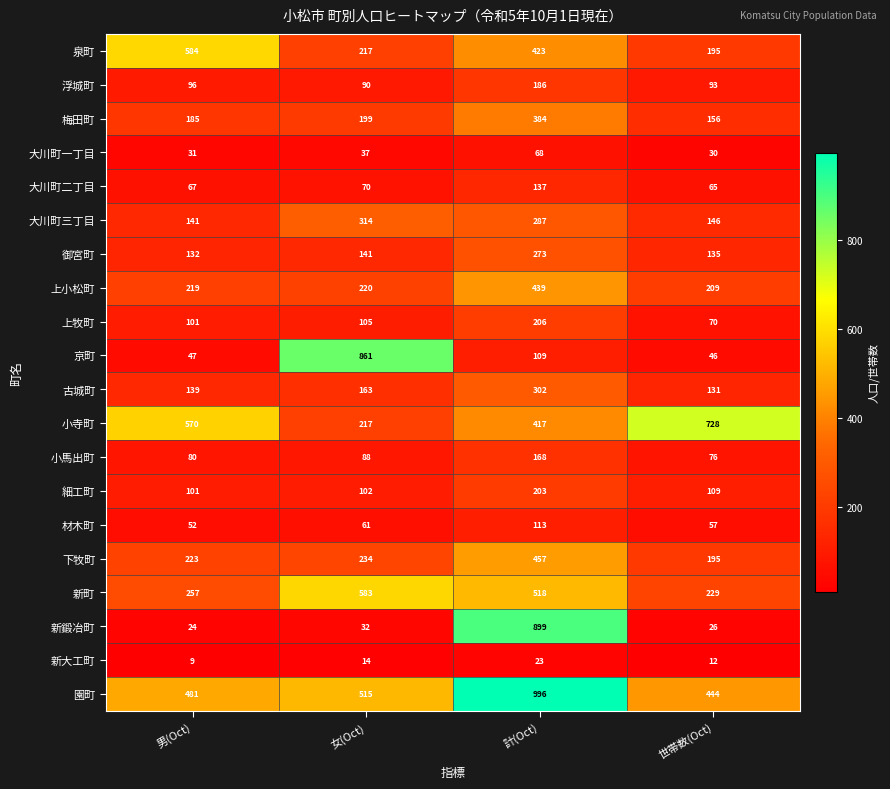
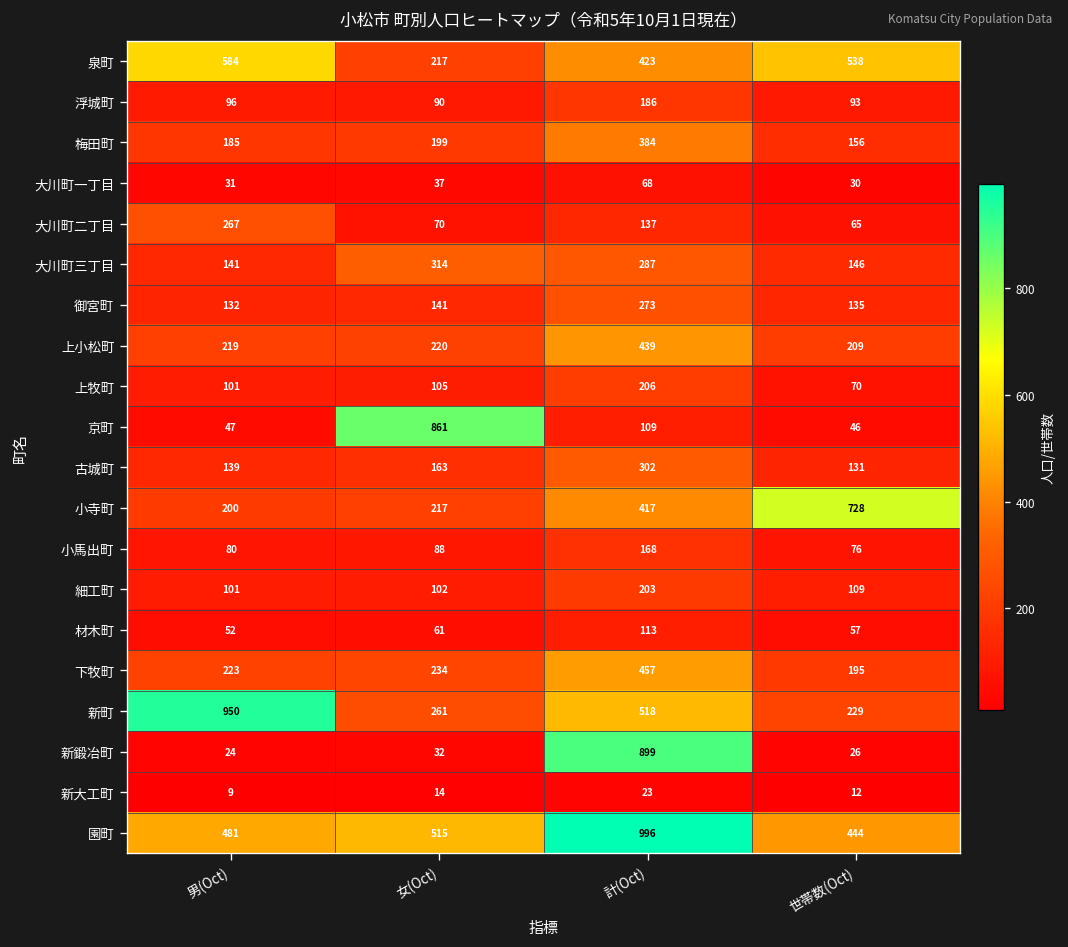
  {
    "泉町": {
      "男(Oct)": 584,
      "女(Oct)": 217,
      "計(Oct)": 423,
-     "世帯数(Oct)": 195
+     "世帯数(Oct)": 538
    },
    "浮城町": {
      "男(Oct)": 96,
      "女(Oct)": 90,
      "計(Oct)": 186,
      "世帯数(Oct)": 93
    },
    "梅田町": {
      "男(Oct)": 185,
      "女(Oct)": 199,
      "計(Oct)": 384,
      "世帯数(Oct)": 156
    },
    "大川町一丁目": {
      "男(Oct)": 31,
      "女(Oct)": 37,
      "計(Oct)": 68,
      "世帯数(Oct)": 30
    },
    "大川町二丁目": {
-     "男(Oct)": 67,
+     "男(Oct)": 267,
      "女(Oct)": 70,
      "計(Oct)": 137,
      "世帯数(Oct)": 65
    },
    "大川町三丁目": {
      "男(Oct)": 141,
      "女(Oct)": 314,
      "計(Oct)": 287,
      "世帯数(Oct)": 146
    },
    "御宮町": {
      "男(Oct)": 132,
      "女(Oct)": 141,
      "計(Oct)": 273,
      "世帯数(Oct)": 135
    },
    "上小松町": {
      "男(Oct)": 219,
      "女(Oct)": 220,
      "計(Oct)": 439,
      "世帯数(Oct)": 209
    },
    "上牧町": {
      "男(Oct)": 101,
      "女(Oct)": 105,
      "計(Oct)": 206,
      "世帯数(Oct)": 70
    },
    "京町": {
      "男(Oct)": 47,
      "女(Oct)": 861,
      "計(Oct)": 109,
      "世帯数(Oct)": 46
    },
    "古城町": {
      "男(Oct)": 139,
      "女(Oct)": 163,
      "計(Oct)": 302,
      "世帯数(Oct)": 131
    },
    "小寺町": {
-     "男(Oct)": 570,
+     "男(Oct)": 200,
      "女(Oct)": 217,
      "計(Oct)": 417,
      "世帯数(Oct)": 728
    },
    "小馬出町": {
      "男(Oct)": 80,
      "女(Oct)": 88,
      "計(Oct)": 168,
      "世帯数(Oct)": 76
    },
    "細工町": {
      "男(Oct)": 101,
      "女(Oct)": 102,
      "計(Oct)": 203,
      "世帯数(Oct)": 109
    },
    "材木町": {
      "男(Oct)": 52,
      "女(Oct)": 61,
      "計(Oct)": 113,
      "世帯数(Oct)": 57
    },
    "下牧町": {
      "男(Oct)": 223,
      "女(Oct)": 234,
      "計(Oct)": 457,
      "世帯数(Oct)": 195
    },
    "新町": {
-     "男(Oct)": 257,
-     "女(Oct)": 583,
+     "男(Oct)": 950,
+     "女(Oct)": 261,
      "計(Oct)": 518,
      "世帯数(Oct)": 229
    },
    "新鍛冶町": {
      "男(Oct)": 24,
      "女(Oct)": 32,
      "計(Oct)": 899,
      "世帯数(Oct)": 26
    },
    "新大工町": {
      "男(Oct)": 9,
      "女(Oct)": 14,
      "計(Oct)": 23,
      "世帯数(Oct)": 12
    },
    "園町": {
      "男(Oct)": 481,
      "女(Oct)": 515,
      "計(Oct)": 996,
      "世帯数(Oct)": 444
    }
  }
